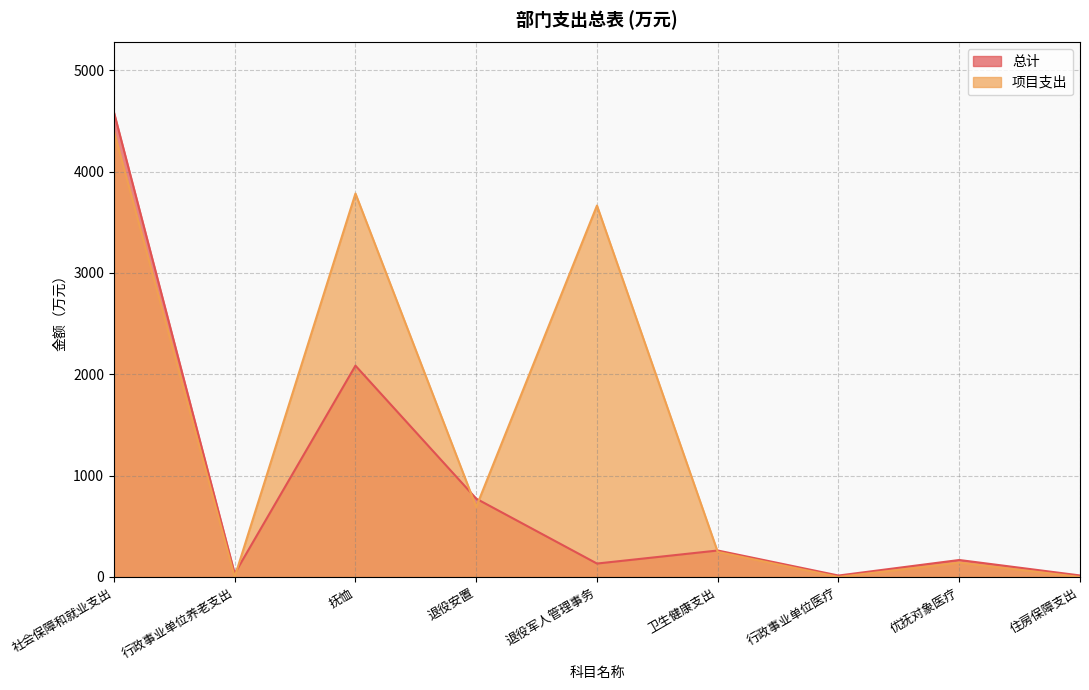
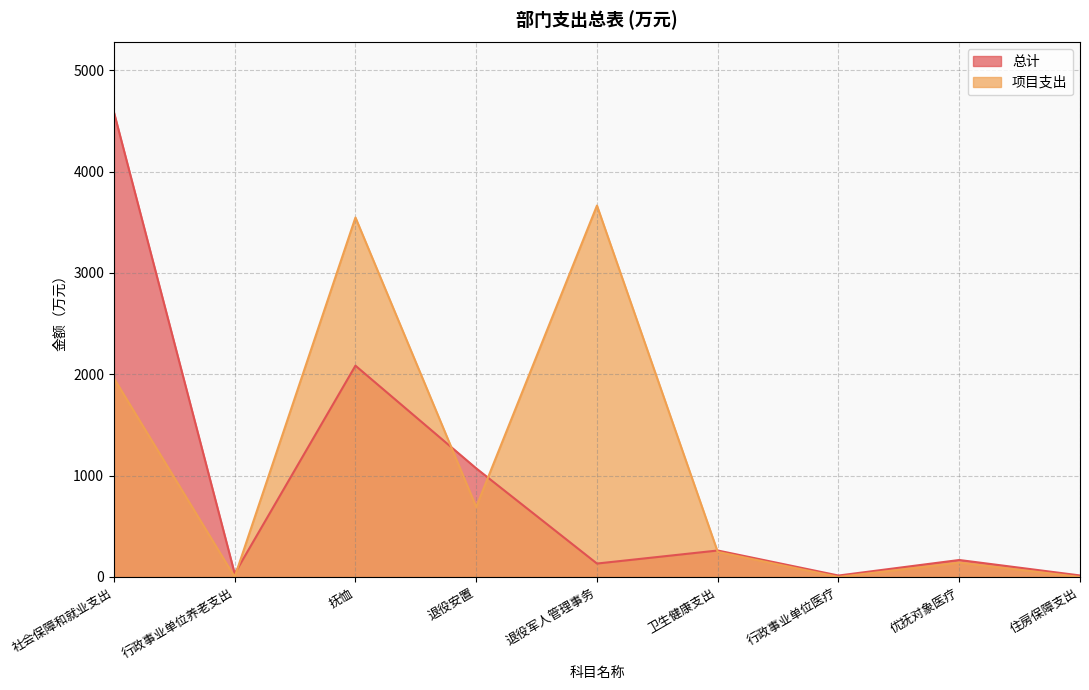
  {
    "总计": {
      "社会保障和就业支出": 4590,
      "行政事业单位养老支出": 30,
      "抚恤": 2090,
-     "退役安置": 770,
+     "退役安置": 1070,
      "退役军人管理事务": 130,
      "优抚对象医疗": 170
    },
    "项目支出": {
-     "社会保障和就业支出": 4400,
+     "社会保障和就业支出": 1960,
      "行政事业单位养老支出": 0,
-     "抚恤": 3780,
+     "抚恤": 3550,
      "退役安置": 690,
      "退役军人管理事务": 3660,
      "优抚对象医疗": 140
    }
  }
